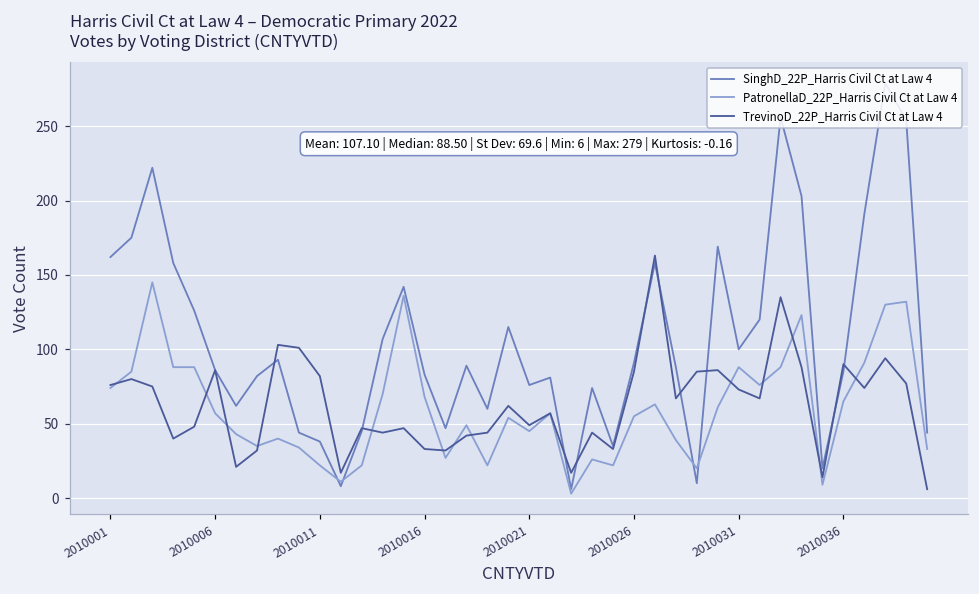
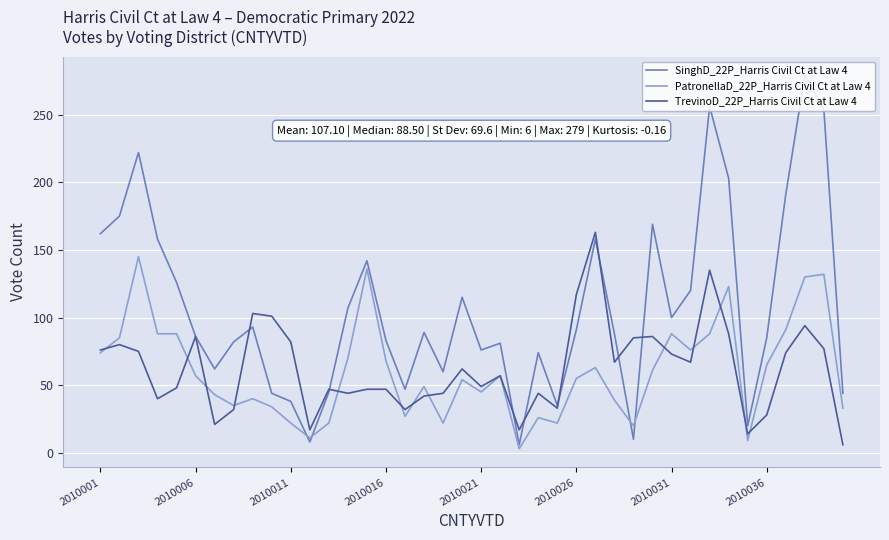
  {
    "TrevinoD_22P_Harris Civil Ct at Law 4": {
      "2010001": 76,
      "2010011": 82,
-     "2010016": 33,
+     "2010016": 47,
      "2010021": 49,
-     "2010026": 85,
+     "2010026": 117,
      "2010031": 73,
-     "2010036": 90
+     "2010036": 28
    }
  }
